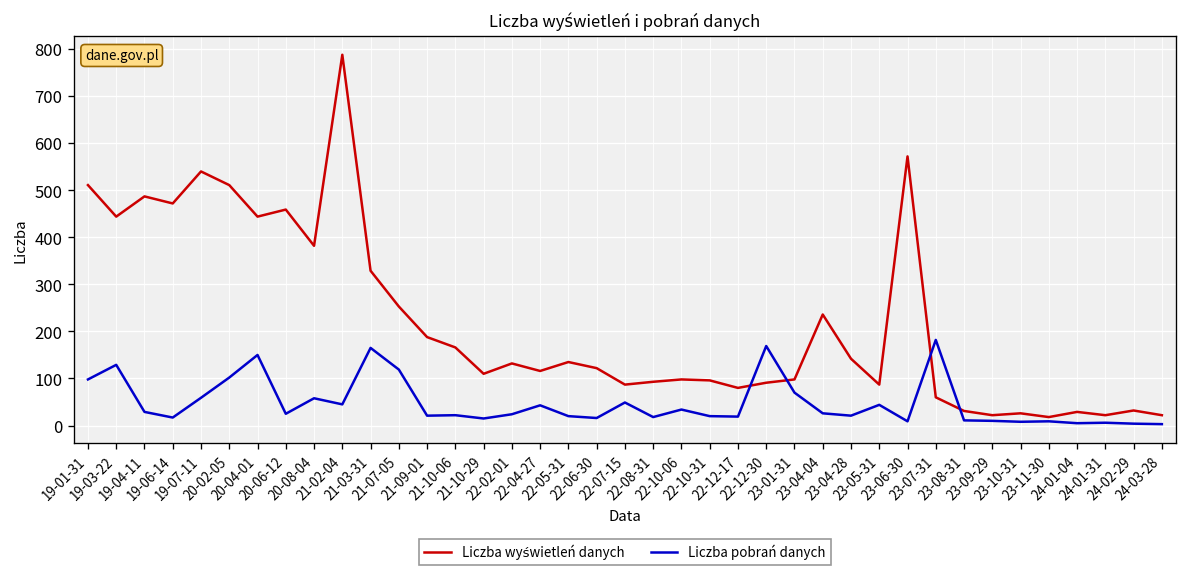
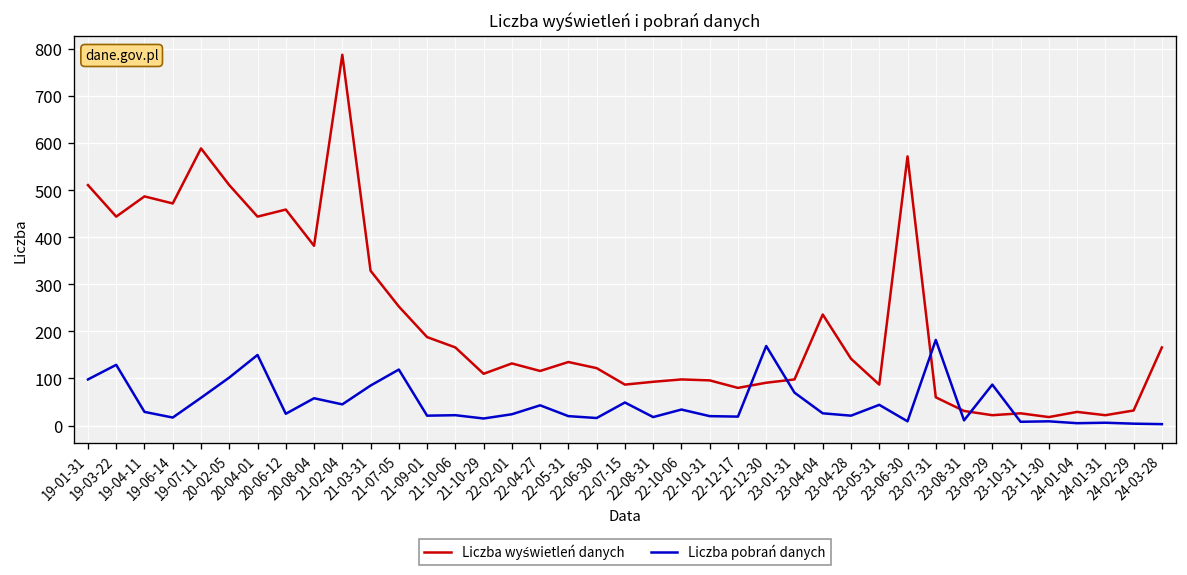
  {
    "Liczba wyświetleń danych": {
      "19-01-31": 510,
      "19-03-22": 440,
      "19-04-11": 490,
      "19-06-14": 470,
-     "19-07-11": 540,
+     "19-07-11": 590,
      "20-02-05": 510,
      "20-04-01": 440,
      "20-06-12": 460,
      "20-08-04": 380,
      "21-02-04": 790,
      "21-03-31": 330,
      "21-07-05": 250,
      "21-09-01": 190,
      "21-10-06": 170,
      "21-10-29": 110,
      "22-02-01": 130,
      "22-04-27": 120,
      "22-05-31": 140,
      "22-06-30": 120,
      "22-07-15": 90,
      "22-08-31": 90,
      "22-10-06": 100,
      "22-10-31": 100,
      "22-12-17": 80,
      "22-12-30": 90,
      "23-01-31": 100,
      "23-04-04": 240,
      "23-04-28": 140,
      "23-05-31": 90,
      "23-06-30": 570,
      "23-07-31": 60,
      "23-08-31": 30,
      "23-09-29": 20,
      "23-10-31": 30,
      "23-11-30": 20,
      "24-01-04": 30,
      "24-01-31": 20,
      "24-02-29": 30,
-     "24-03-28": 20
+     "24-03-28": 170
    },
    "Liczba pobrań danych": {
      "19-01-31": 100,
      "19-03-22": 130,
      "19-04-11": 30,
      "19-06-14": 20,
      "19-07-11": 60,
      "20-02-05": 100,
      "20-04-01": 150,
      "20-06-12": 30,
      "20-08-04": 60,
      "21-02-04": 50,
-     "21-03-31": 170,
+     "21-03-31": 90,
      "21-07-05": 120,
      "21-09-01": 20,
      "21-10-06": 20,
      "21-10-29": 20,
      "22-02-01": 20,
      "22-04-27": 40,
      "22-05-31": 20,
      "22-06-30": 20,
      "22-07-15": 50,
      "22-08-31": 20,
      "22-10-06": 30,
      "22-10-31": 20,
      "22-12-17": 20,
      "22-12-30": 170,
      "23-01-31": 70,
      "23-04-04": 30,
      "23-04-28": 20,
      "23-05-31": 40,
      "23-06-30": 10,
      "23-07-31": 180,
      "23-08-31": 10,
-     "23-09-29": 10,
+     "23-09-29": 90,
      "23-10-31": 10,
      "23-11-30": 10,
      "24-01-04": 10,
      "24-01-31": 10,
      "24-02-29": 0,
      "24-03-28": 0
    }
  }
